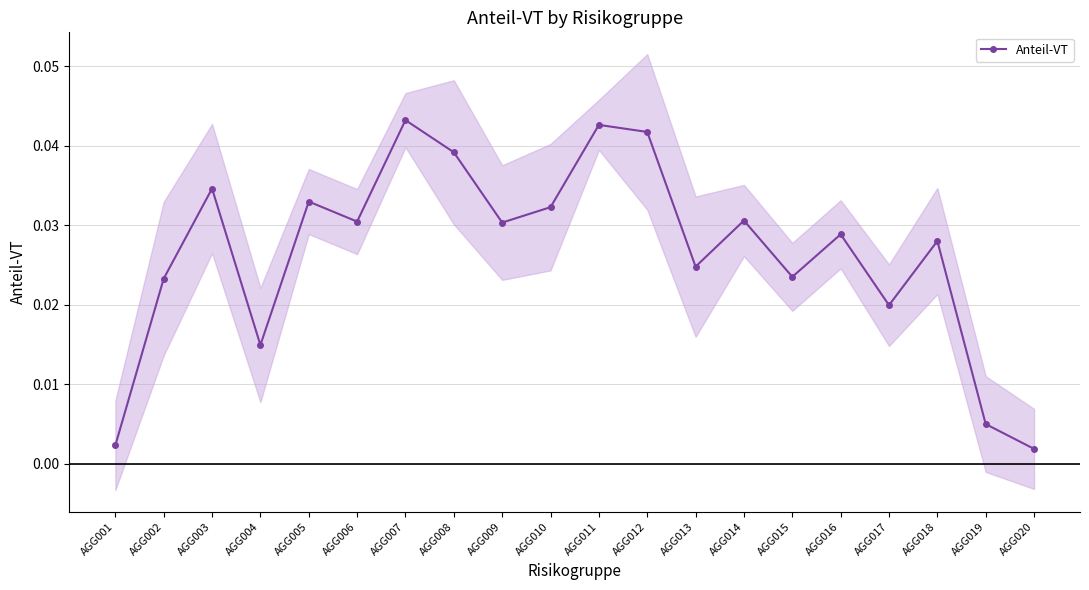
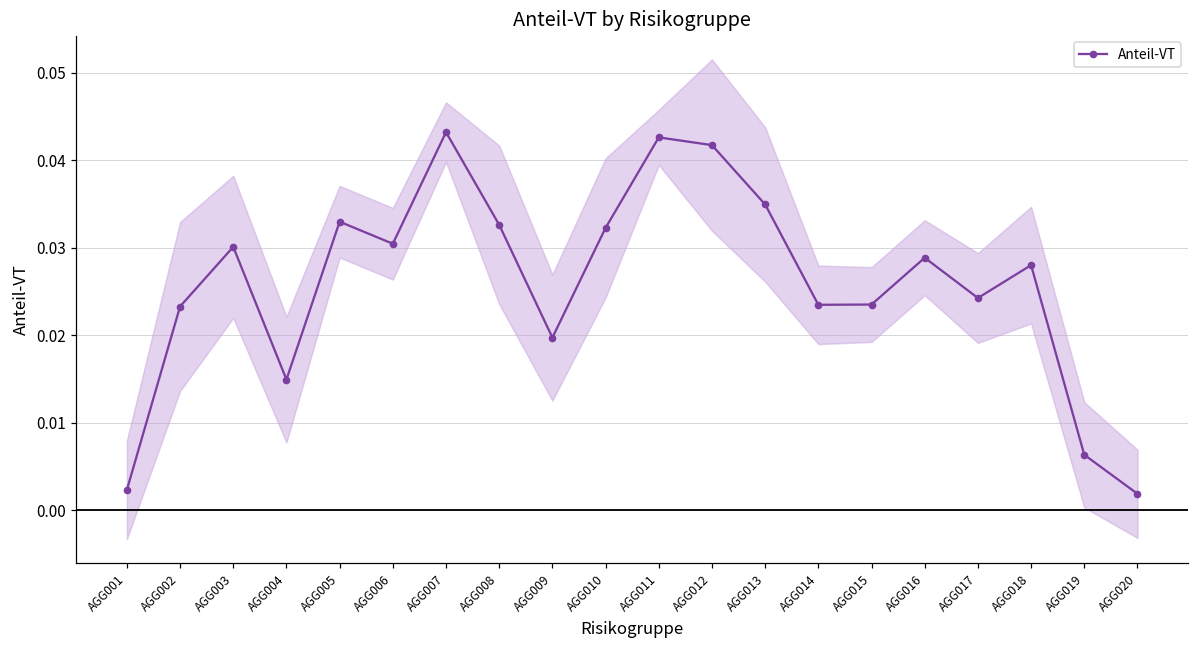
  {
    "Anteil-VT": {
      "AGG001": 0.002,
      "AGG002": 0.023,
-     "AGG003": 0.035,
+     "AGG003": 0.030,
      "AGG004": 0.015,
      "AGG005": 0.033,
      "AGG006": 0.030,
      "AGG007": 0.043,
-     "AGG008": 0.039,
-     "AGG009": 0.030,
+     "AGG008": 0.033,
+     "AGG009": 0.020,
      "AGG010": 0.032,
      "AGG011": 0.043,
      "AGG012": 0.042,
-     "AGG013": 0.025,
-     "AGG014": 0.031,
+     "AGG013": 0.035,
+     "AGG014": 0.023,
      "AGG015": 0.024,
      "AGG016": 0.029,
-     "AGG017": 0.020,
+     "AGG017": 0.024,
      "AGG018": 0.028,
-     "AGG019": 0.005,
+     "AGG019": 0.006,
      "AGG020": 0.002
    }
  }
